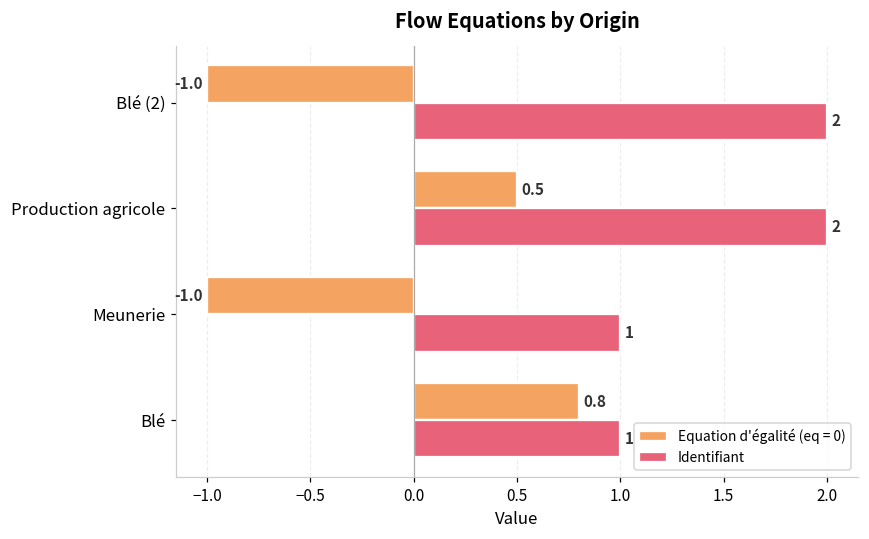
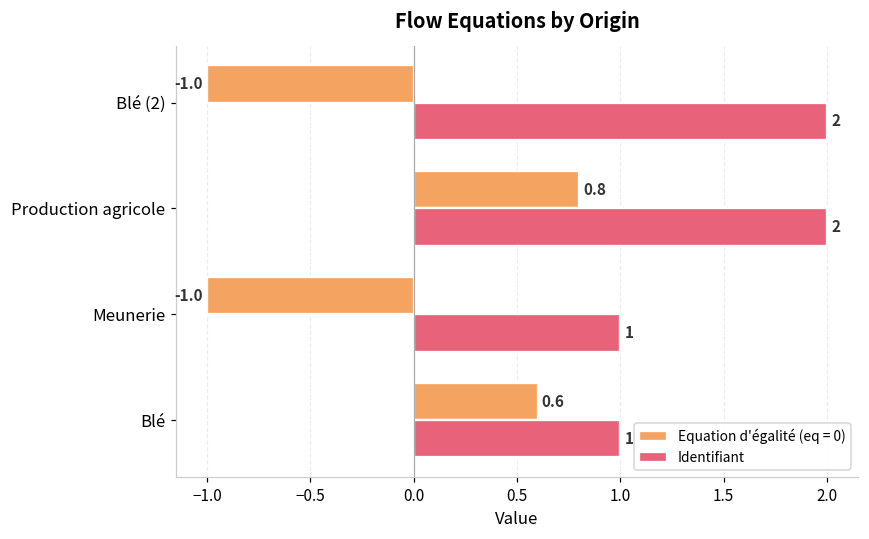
  {
    "Equation d'égalité (eq = 0)": {
      "Blé (2)": -1.0,
-     "Production agricole": 0.5,
+     "Production agricole": 0.8,
      "Meunerie": -1.0,
-     "Blé": 0.8
+     "Blé": 0.6
    },
    "Identifiant": {
      "Blé (2)": 2,
      "Production agricole": 2,
      "Meunerie": 1,
      "Blé": 1
    }
  }
